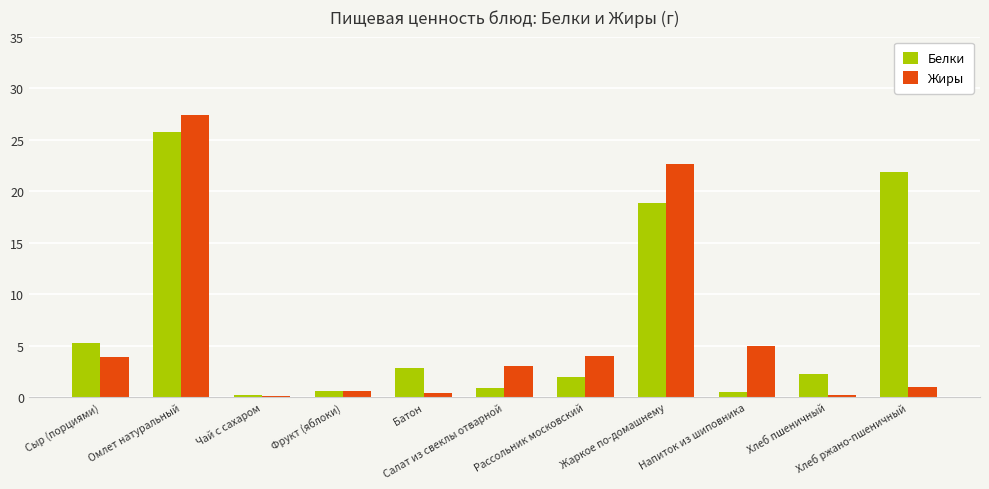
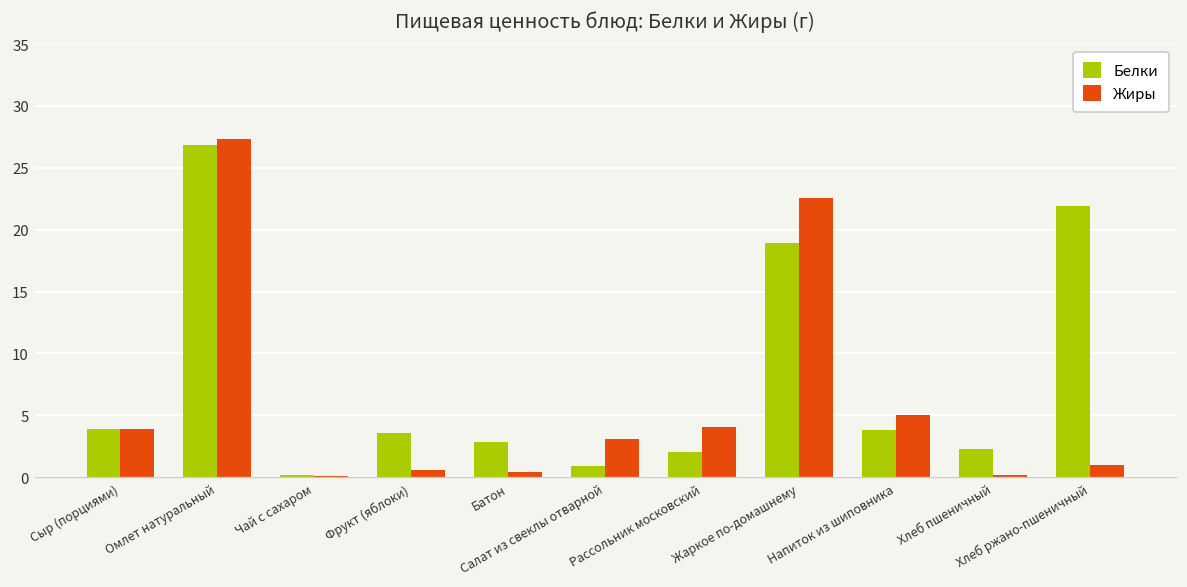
  {
    "Белки": {
-     "Сыр (порциями)": 5.3,
-     "Омлет натуральный": 25.7,
-     "Фрукт (яблоки)": 0.6,
+     "Сыр (порциями)": 3.9,
+     "Омлет натуральный": 26.9,
+     "Фрукт (яблоки)": 3.6,
      "Батон": 2.8,
      "Салат из свеклы отварной": 0.9,
      "Рассольник московский": 2.0,
      "Жаркое по-домашнему": 18.9,
-     "Напиток из шиповника": 0.5,
+     "Напиток из шиповника": 3.8,
      "Хлеб пшеничный": 2.3,
      "Хлеб ржано-пшеничный": 21.9
    },
    "Жиры": {
      "Сыр (порциями)": 3.9,
      "Омлет натуральный": 27.4,
      "Фрукт (яблоки)": 0.6,
      "Батон": 0.4,
      "Салат из свеклы отварной": 3.1,
      "Рассольник московский": 4.0,
      "Жаркое по-домашнему": 22.6,
      "Напиток из шиповника": 5.0,
      "Хлеб ржано-пшеничный": 1.0
    }
  }
